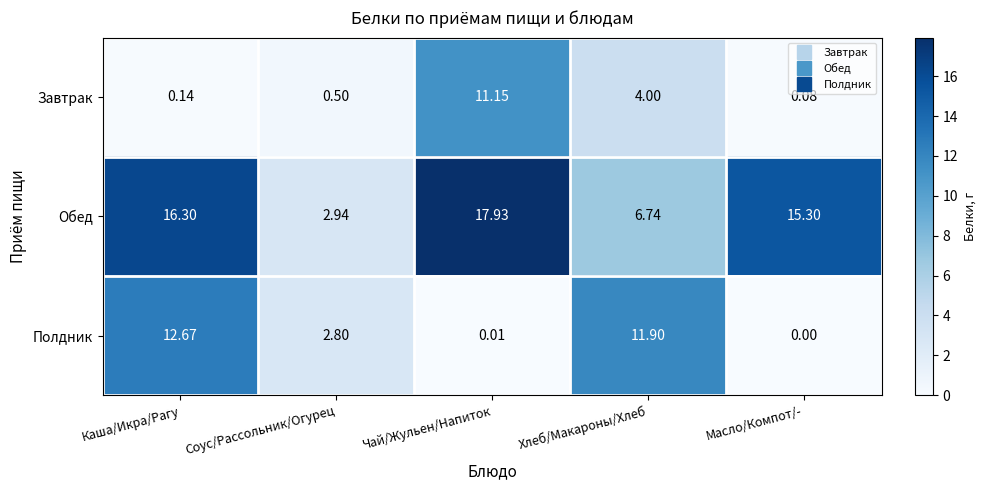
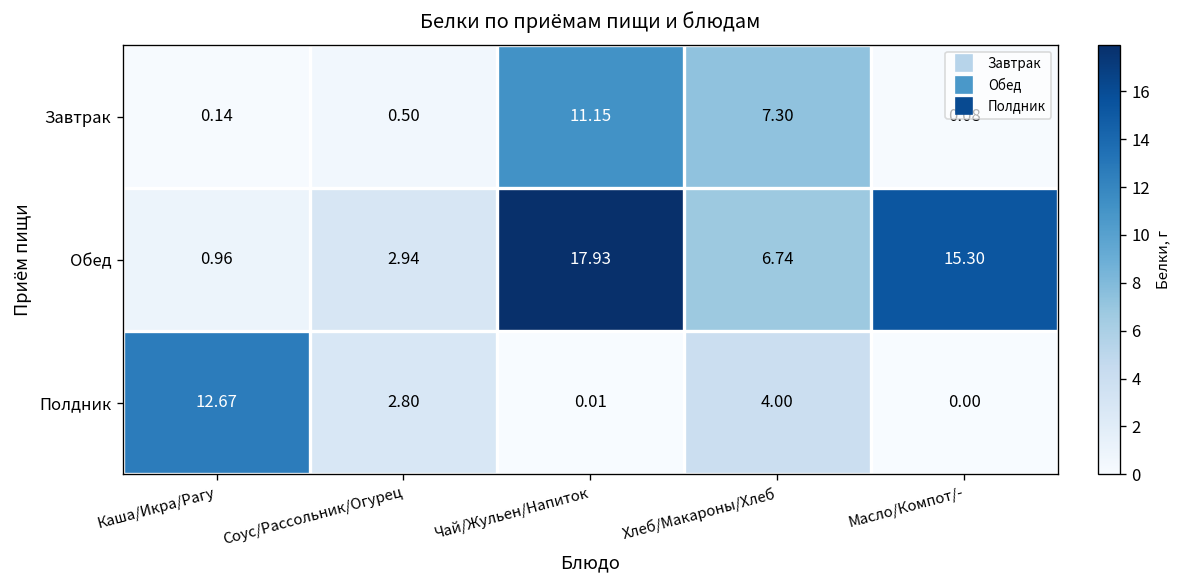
  {
    "Завтрак": {
      "Каша/Икра/Рагу": 0.14,
      "Соус/Рассольник/Огурец": 0.50,
      "Чай/Жульен/Напиток": 11.15,
-     "Хлеб/Макароны/Хлеб": 4.00
+     "Хлеб/Макароны/Хлеб": 7.30
    },
    "Обед": {
-     "Каша/Икра/Рагу": 16.30,
+     "Каша/Икра/Рагу": 0.96,
      "Соус/Рассольник/Огурец": 2.94,
      "Чай/Жульен/Напиток": 17.93,
      "Хлеб/Макароны/Хлеб": 6.74,
      "Масло/Компот/-": 15.30
    },
    "Полдник": {
      "Каша/Икра/Рагу": 12.67,
      "Соус/Рассольник/Огурец": 2.80,
      "Чай/Жульен/Напиток": 0.01,
-     "Хлеб/Макароны/Хлеб": 11.90,
+     "Хлеб/Макароны/Хлеб": 4.00,
      "Масло/Компот/-": 0.00
    }
  }
